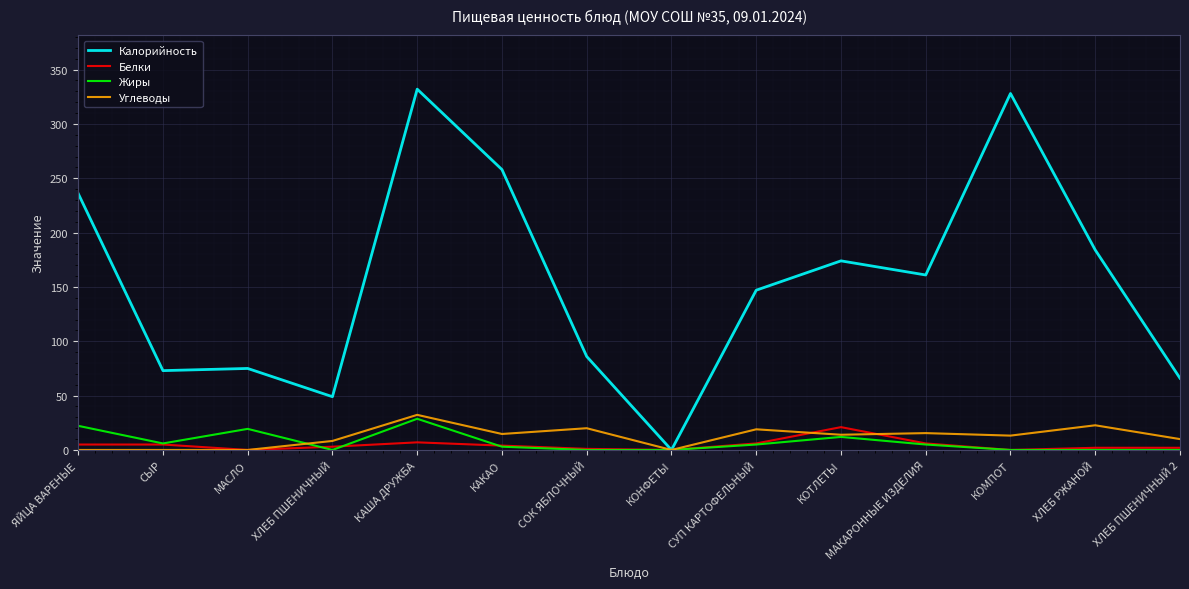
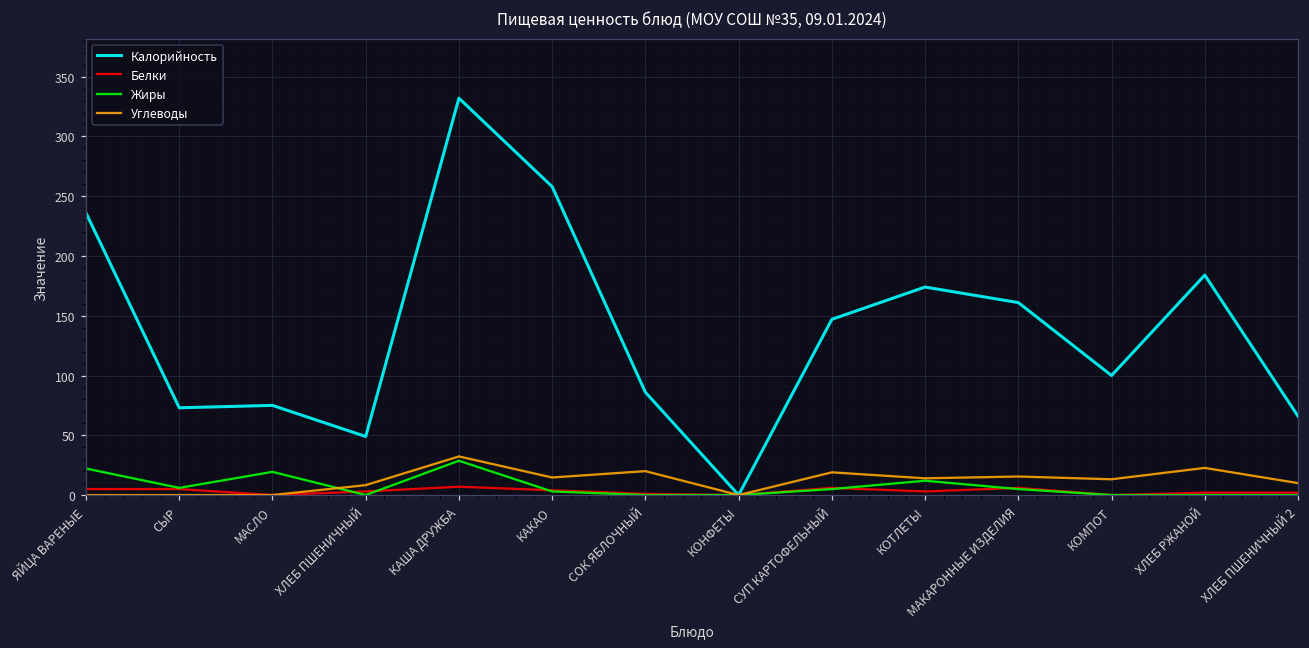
  {
    "Калорийность": {
      "ЯЙЦА ВАРЕНЫЕ": 236,
      "СЫР": 73,
      "МАСЛО": 75,
      "ХЛЕБ ПШЕНИЧНЫЙ": 49,
      "КАША ДРУЖБА": 332,
      "КАКАО": 258,
      "СОК ЯБЛОЧНЫЙ": 86,
      "СУП КАРТОФЕЛЬНЫЙ": 147,
      "КОТЛЕТЫ": 174,
      "МАКАРОННЫЕ ИЗДЕЛИЯ": 161,
-     "КОМПОТ": 328,
+     "КОМПОТ": 100,
      "ХЛЕБ РЖАНОЙ": 184,
      "ХЛЕБ ПШЕНИЧНЫЙ 2": 66
    },
    "Белки": {
      "ЯЙЦА ВАРЕНЫЕ": 5,
      "ХЛЕБ ПШЕНИЧНЫЙ": 3,
      "КАША ДРУЖБА": 7,
-     "КОТЛЕТЫ": 21
+     "КОТЛЕТЫ": 3
    },
    "Жиры": {
      "ЯЙЦА ВАРЕНЫЕ": 22,
      "МАСЛО": 19,
      "ХЛЕБ ПШЕНИЧНЫЙ": 0,
      "КАША ДРУЖБА": 29
    },
    "Углеводы": {
      "ЯЙЦА ВАРЕНЫЕ": 0,
      "СЫР": 0,
      "ХЛЕБ ПШЕНИЧНЫЙ": 8,
      "КАША ДРУЖБА": 32,
      "КАКАО": 15,
      "СОК ЯБЛОЧНЫЙ": 20,
      "СУП КАРТОФЕЛЬНЫЙ": 19,
      "МАКАРОННЫЕ ИЗДЕЛИЯ": 16,
      "КОМПОТ": 13,
      "ХЛЕБ РЖАНОЙ": 23,
      "ХЛЕБ ПШЕНИЧНЫЙ 2": 10
    }
  }
